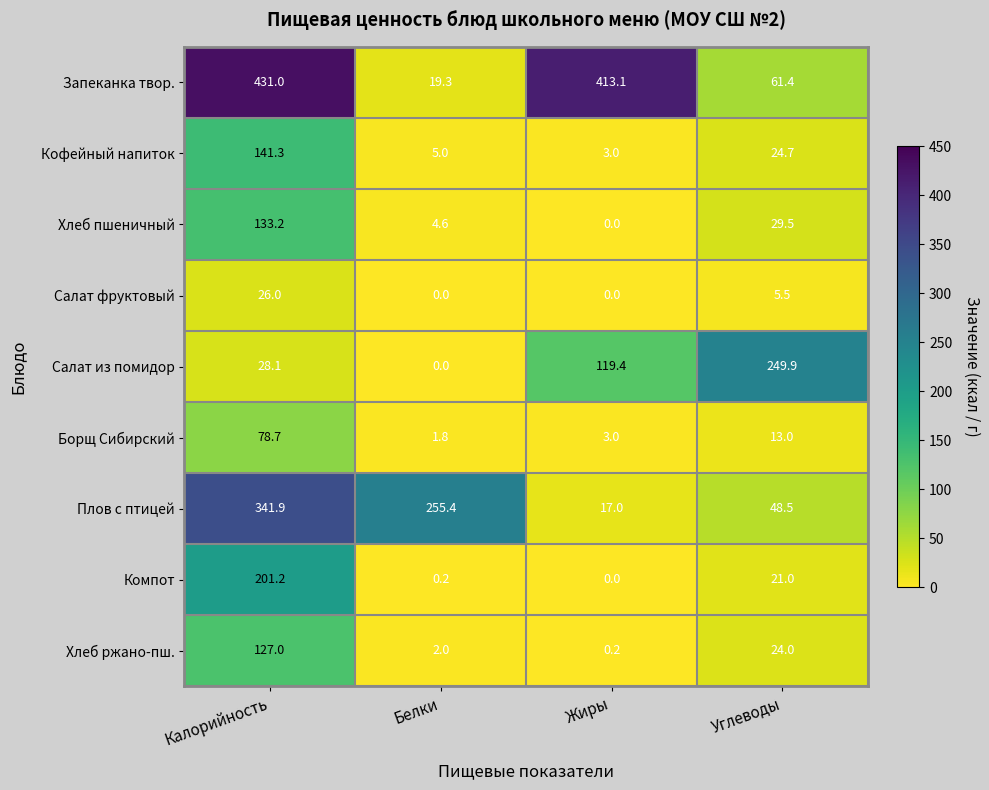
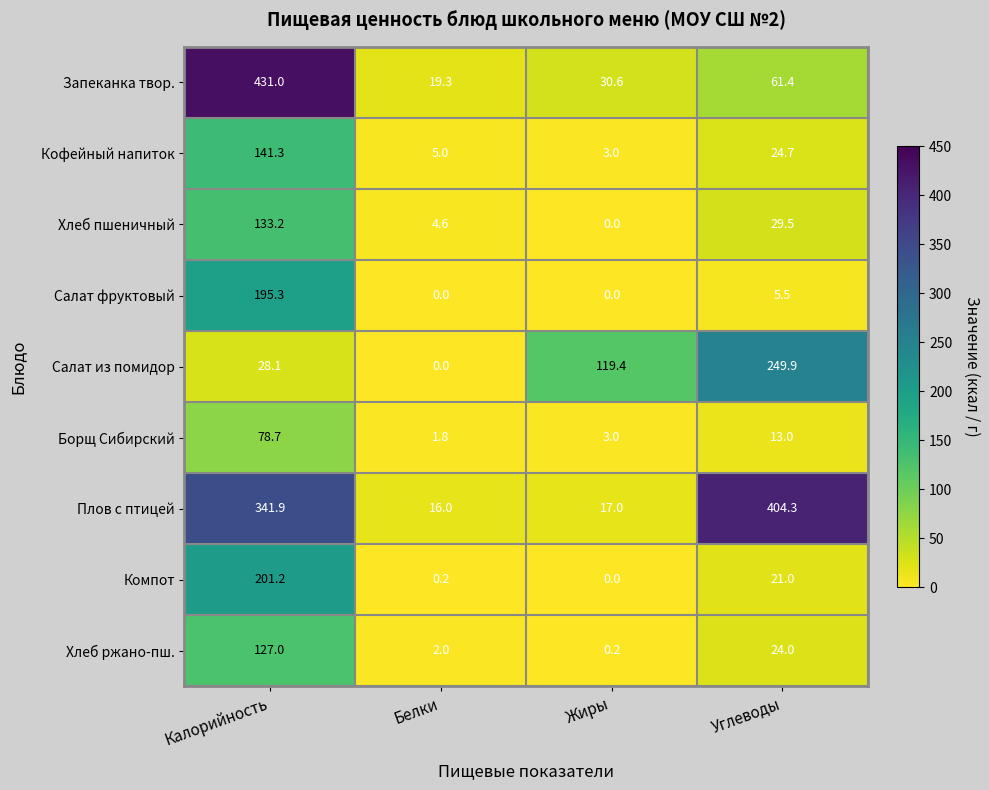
  {
    "Запеканка твор.": {
      "Калорийность": 431.0,
      "Белки": 19.3,
-     "Жиры": 413.1,
+     "Жиры": 30.6,
      "Углеводы": 61.4
    },
    "Кофейный напиток": {
      "Калорийность": 141.3,
      "Белки": 5.0,
      "Жиры": 3.0,
      "Углеводы": 24.7
    },
    "Хлеб пшеничный": {
      "Калорийность": 133.2,
      "Белки": 4.6,
      "Жиры": 0.0,
      "Углеводы": 29.5
    },
    "Салат фруктовый": {
-     "Калорийность": 26.0,
+     "Калорийность": 195.3,
      "Белки": 0.0,
      "Жиры": 0.0,
      "Углеводы": 5.5
    },
    "Салат из помидор": {
      "Калорийность": 28.1,
      "Белки": 0.0,
      "Жиры": 119.4,
      "Углеводы": 249.9
    },
    "Борщ Сибирский": {
      "Калорийность": 78.7,
      "Белки": 1.8,
      "Жиры": 3.0,
      "Углеводы": 13.0
    },
    "Плов с птицей": {
      "Калорийность": 341.9,
-     "Белки": 255.4,
+     "Белки": 16.0,
      "Жиры": 17.0,
-     "Углеводы": 48.5
+     "Углеводы": 404.3
    },
    "Компот": {
      "Калорийность": 201.2,
      "Белки": 0.2,
      "Жиры": 0.0,
      "Углеводы": 21.0
    },
    "Хлеб ржано-пш.": {
      "Калорийность": 127.0,
      "Белки": 2.0,
      "Жиры": 0.2,
      "Углеводы": 24.0
    }
  }
